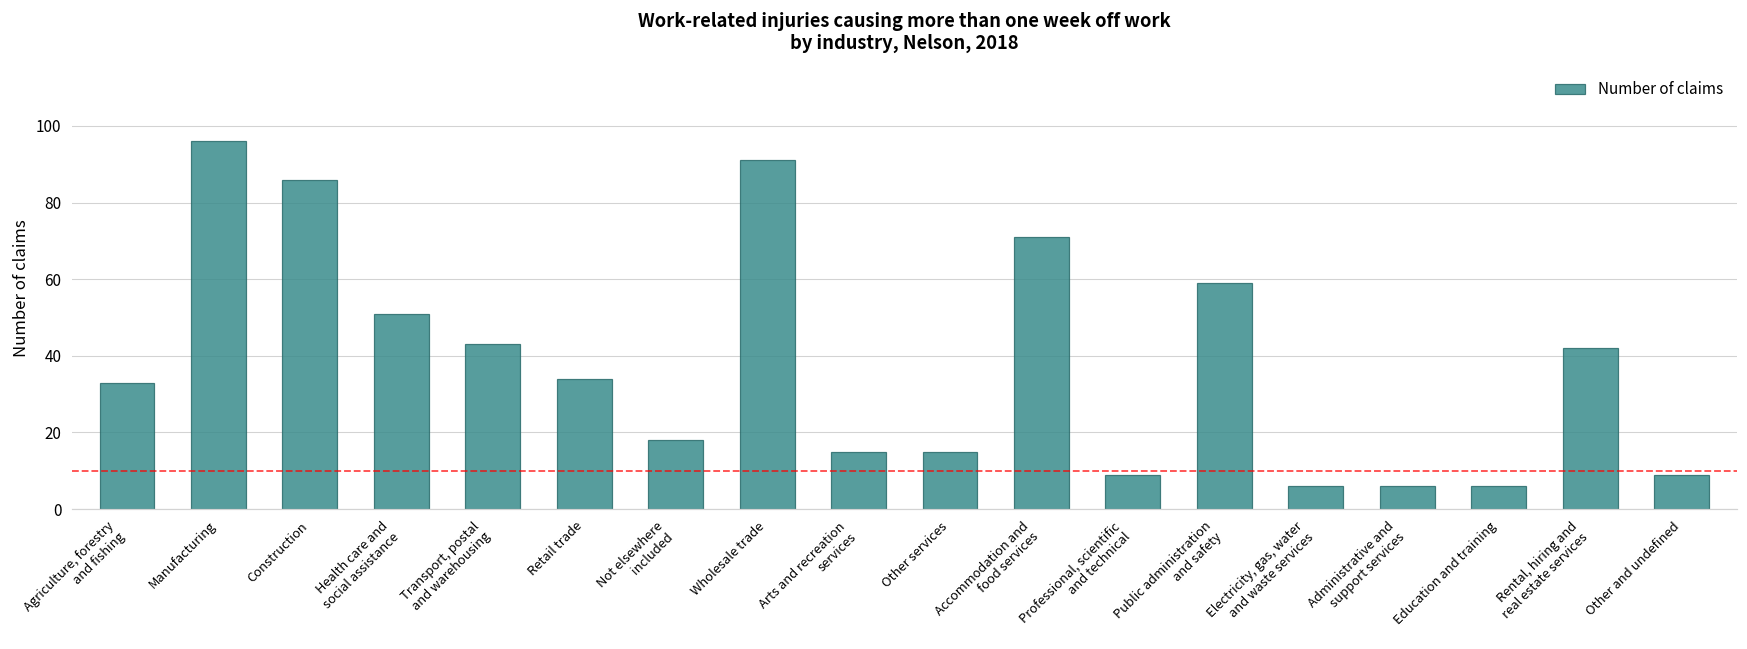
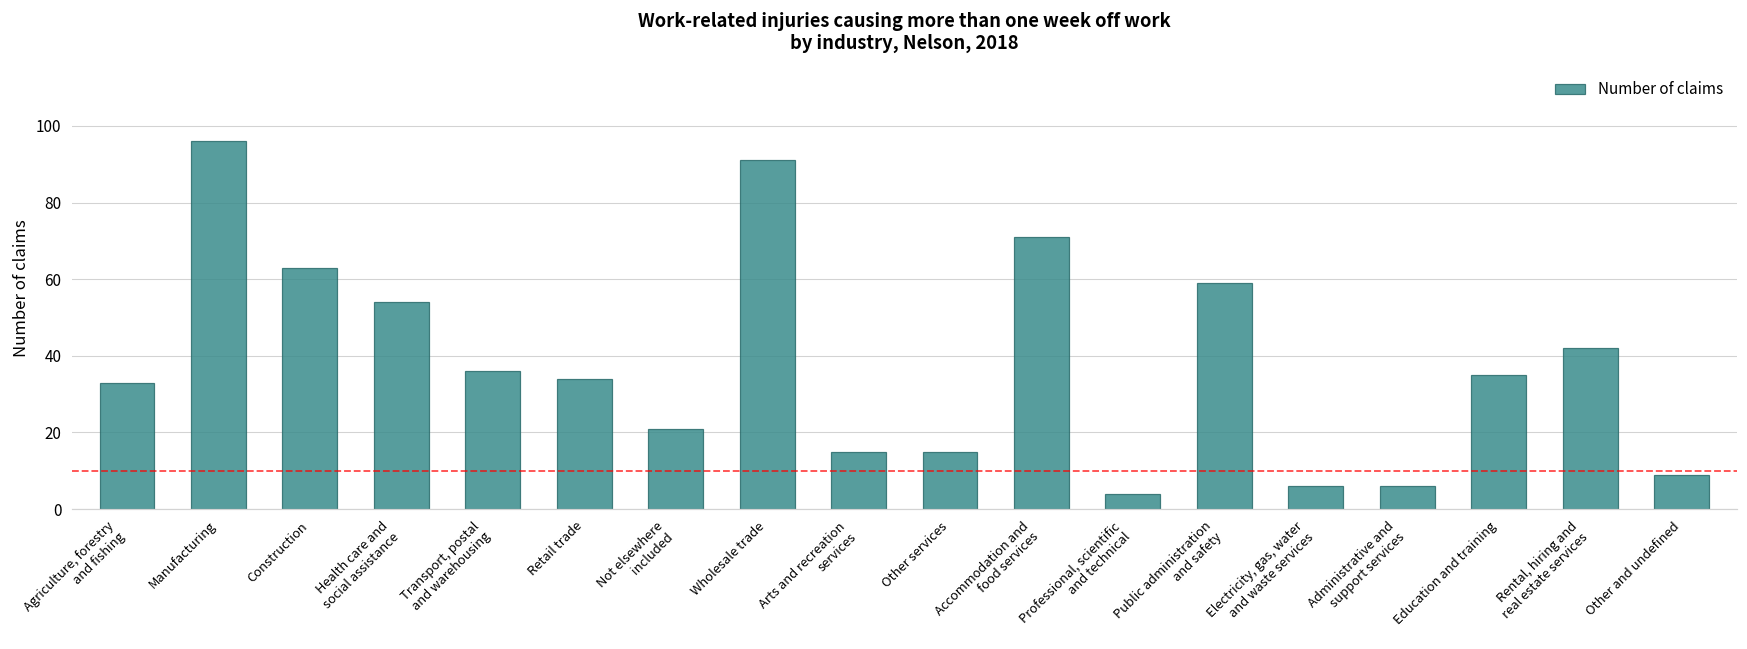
  {
    "Agriculture, forestry and fishing": 33,
    "Manufacturing": 96,
-   "Construction": 86,
-   "Health care and social assistance": 51,
-   "Transport, postal and warehousing": 43,
+   "Construction": 63,
+   "Health care and social assistance": 54,
+   "Transport, postal and warehousing": 36,
    "Retail trade": 34,
-   "Not elsewhere included": 18,
+   "Not elsewhere included": 21,
    "Wholesale trade": 91,
    "Arts and recreation services": 15,
    "Other services": 15,
    "Accommodation and food services": 71,
-   "Professional, scientific and technical": 9,
+   "Professional, scientific and technical": 4,
    "Public administration and safety": 59,
    "Electricity, gas, water and waste services": 6,
    "Administrative and support services": 6,
-   "Education and training": 6,
+   "Education and training": 35,
    "Rental, hiring and real estate services": 42,
    "Other and undefined": 9
  }
